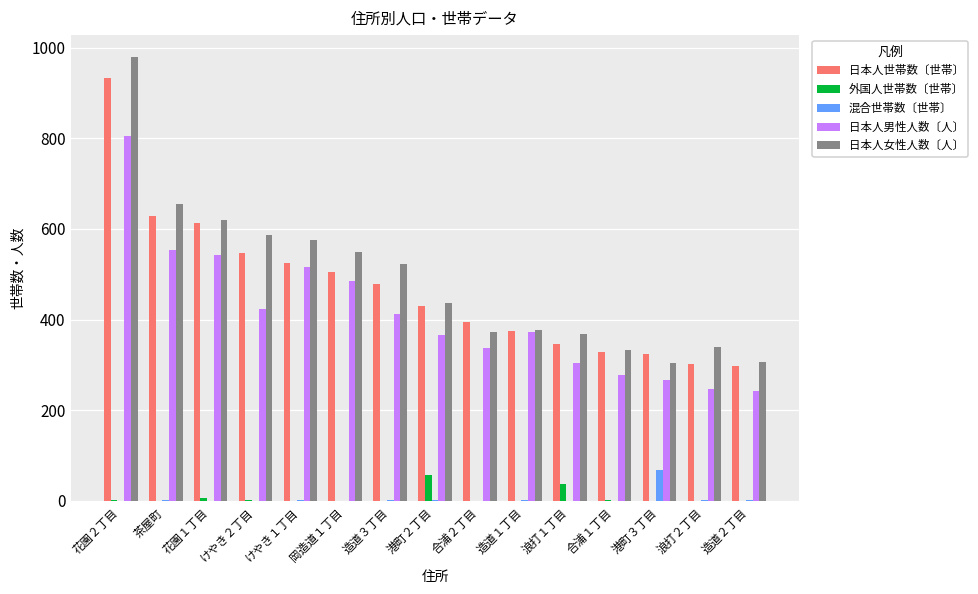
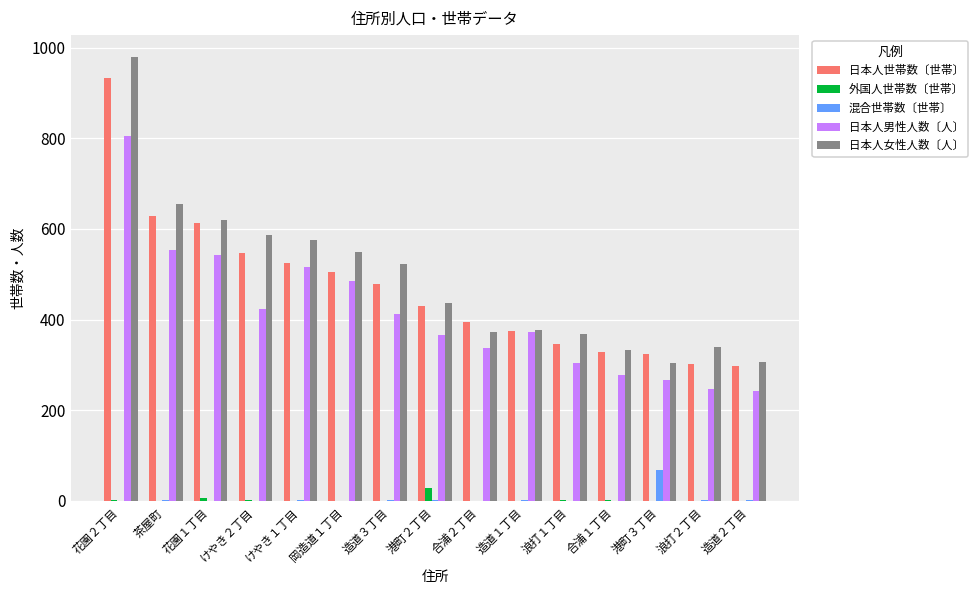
  {
    "日本人世帯数〔世帯〕": {
      "花園２丁目": 930,
      "茶屋町": 630,
      "花園１丁目": 610,
      "けやき２丁目": 550,
      "けやき１丁目": 520,
      "岡造道１丁目": 510,
      "造道３丁目": 480,
      "港町２丁目": 430,
      "合浦２丁目": 390,
      "造道１丁目": 370,
      "浪打１丁目": 350,
      "合浦１丁目": 330,
      "港町３丁目": 320,
      "浪打２丁目": 300,
      "造道２丁目": 300
    },
    "外国人世帯数〔世帯〕": {
      "茶屋町": 0,
      "花園１丁目": 10,
      "けやき１丁目": 0,
      "岡造道１丁目": 0,
      "造道３丁目": 0,
-     "港町２丁目": 60,
+     "港町２丁目": 30,
      "合浦２丁目": 0,
      "造道１丁目": 0,
-     "浪打１丁目": 40,
+     "浪打１丁目": 0,
      "港町３丁目": 0,
      "浪打２丁目": 0,
      "造道２丁目": 0
    },
    "混合世帯数〔世帯〕": {
      "花園２丁目": 0,
      "花園１丁目": 0,
      "けやき２丁目": 0,
      "岡造道１丁目": 0,
      "合浦２丁目": 0,
      "浪打１丁目": 0,
      "合浦１丁目": 0,
      "港町３丁目": 70
    },
    "日本人男性人数〔人〕": {
      "花園２丁目": 800,
      "茶屋町": 550,
      "花園１丁目": 540,
      "けやき２丁目": 420,
      "けやき１丁目": 520,
      "岡造道１丁目": 480,
      "造道３丁目": 410,
      "港町２丁目": 370,
      "合浦２丁目": 340,
      "造道１丁目": 370,
      "浪打１丁目": 310,
      "合浦１丁目": 280,
      "港町３丁目": 270,
      "浪打２丁目": 250,
      "造道２丁目": 240
    },
    "日本人女性人数〔人〕": {
      "花園２丁目": 980,
      "茶屋町": 660,
      "花園１丁目": 620,
      "けやき２丁目": 590,
      "けやき１丁目": 580,
      "岡造道１丁目": 550,
      "造道３丁目": 520,
      "港町２丁目": 440,
      "合浦２丁目": 370,
      "造道１丁目": 380,
      "浪打１丁目": 370,
      "合浦１丁目": 330,
      "港町３丁目": 310,
      "浪打２丁目": 340,
      "造道２丁目": 310
    }
  }
